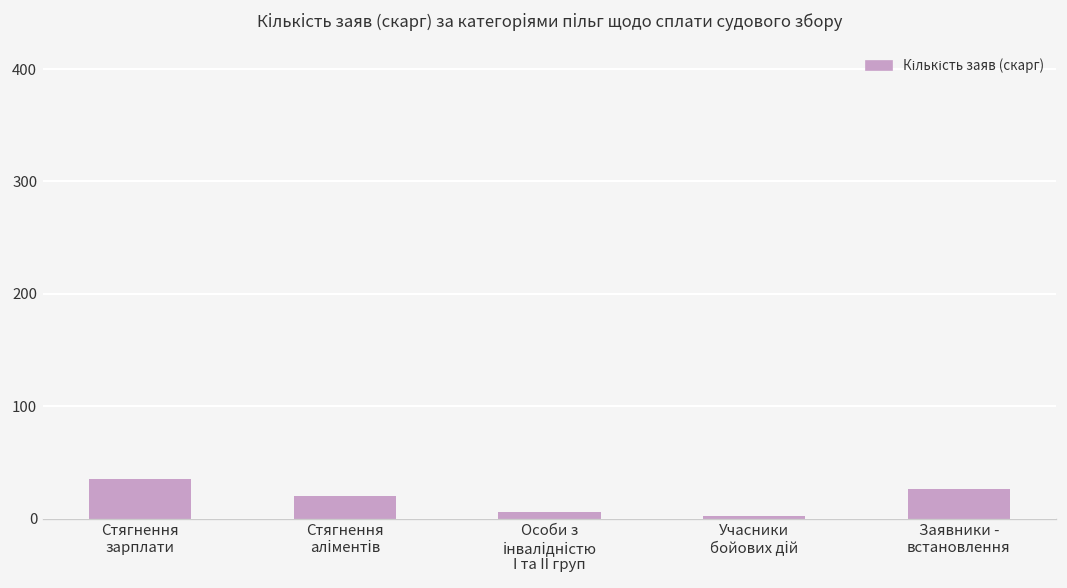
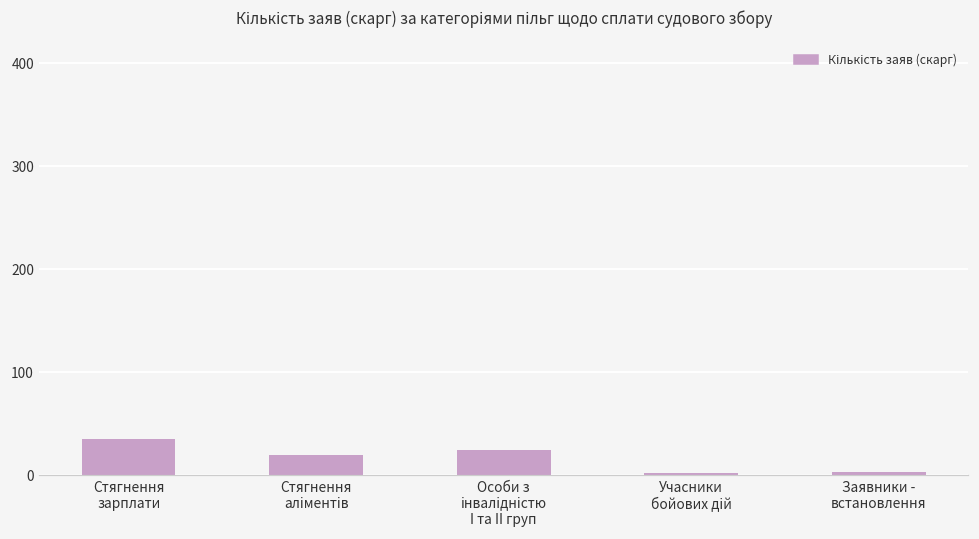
  {
    "Стягнення зарплати": 40,
    "Стягнення аліментів": 20,
-   "Особи з інвалідністю I та II груп": 10,
-   "Заявники - встановлення": 30
+   "Особи з інвалідністю I та II груп": 30,
+   "Заявники - встановлення": 0
  }
